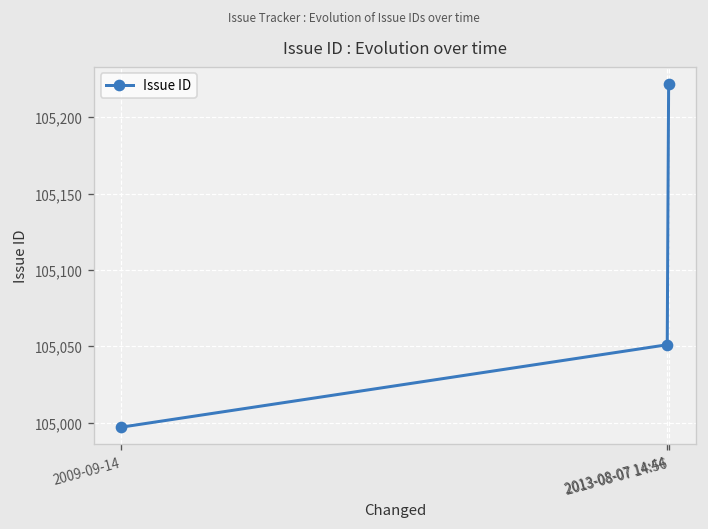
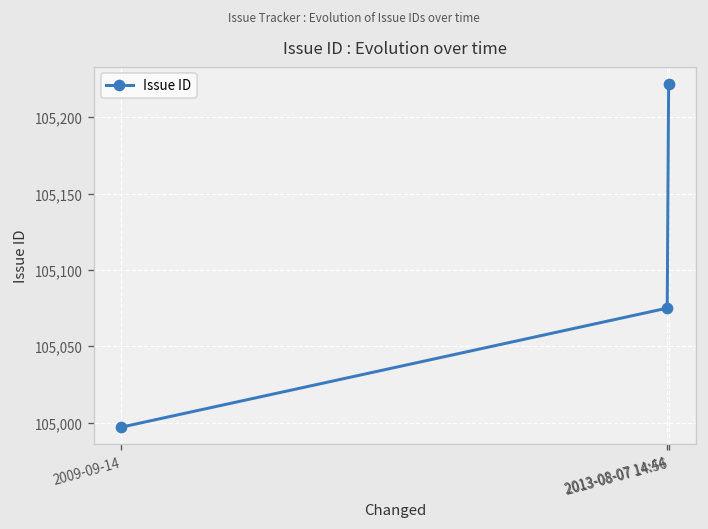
  {
    "2009-09-14": "104,997",
-   "2013-08-07 14:44": "105,051",
+   "2013-08-07 14:44": "105,075",
    "2013-08-07 14:56": "105,222"
  }
